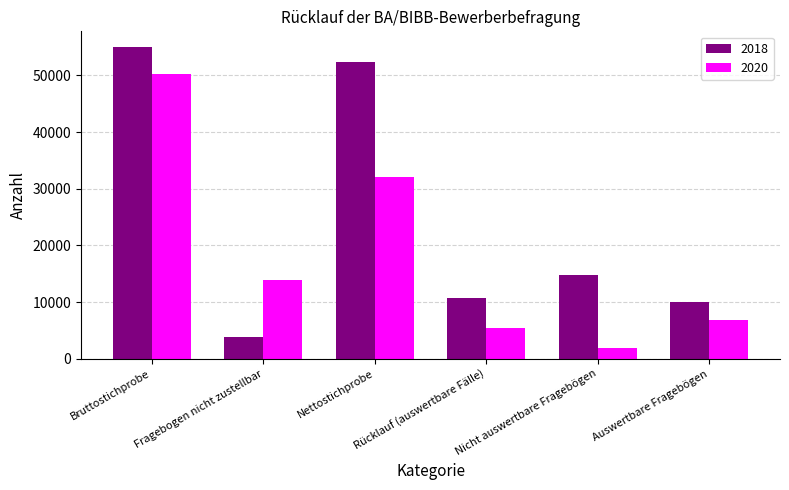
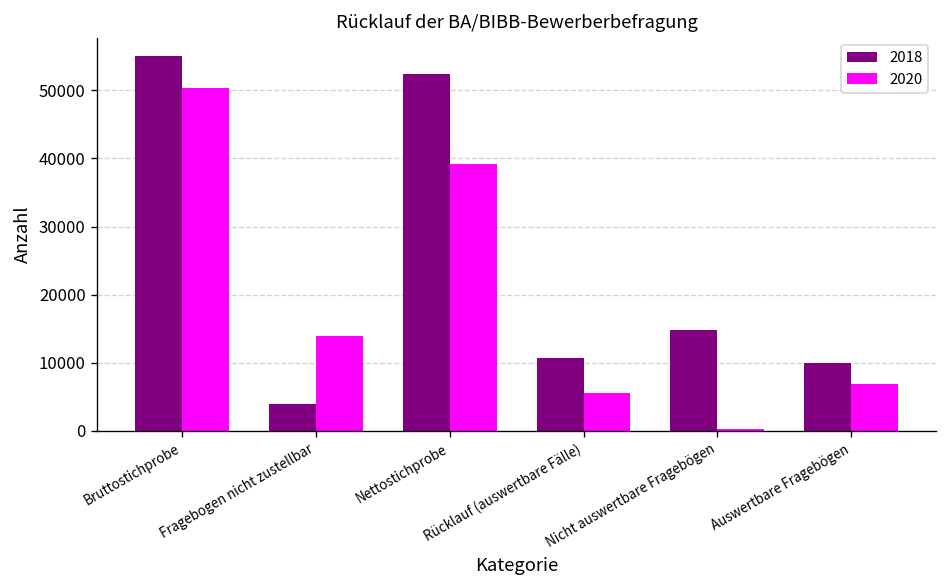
  {
    "2018": {
      "Bruttostichprobe": 55000,
      "Fragebogen nicht zustellbar": 4000,
      "Nettostichprobe": 52000,
      "Rücklauf (auswertbare Fälle)": 11000,
      "Nicht auswertbare Fragebögen": 15000,
      "Auswertbare Fragebögen": 10000
    },
    "2020": {
      "Bruttostichprobe": 50000,
      "Fragebogen nicht zustellbar": 14000,
-     "Nettostichprobe": 32000,
+     "Nettostichprobe": 39000,
      "Rücklauf (auswertbare Fälle)": 5000,
-     "Nicht auswertbare Fragebögen": 2000,
+     "Nicht auswertbare Fragebögen": 0,
      "Auswertbare Fragebögen": 7000
    }
  }
